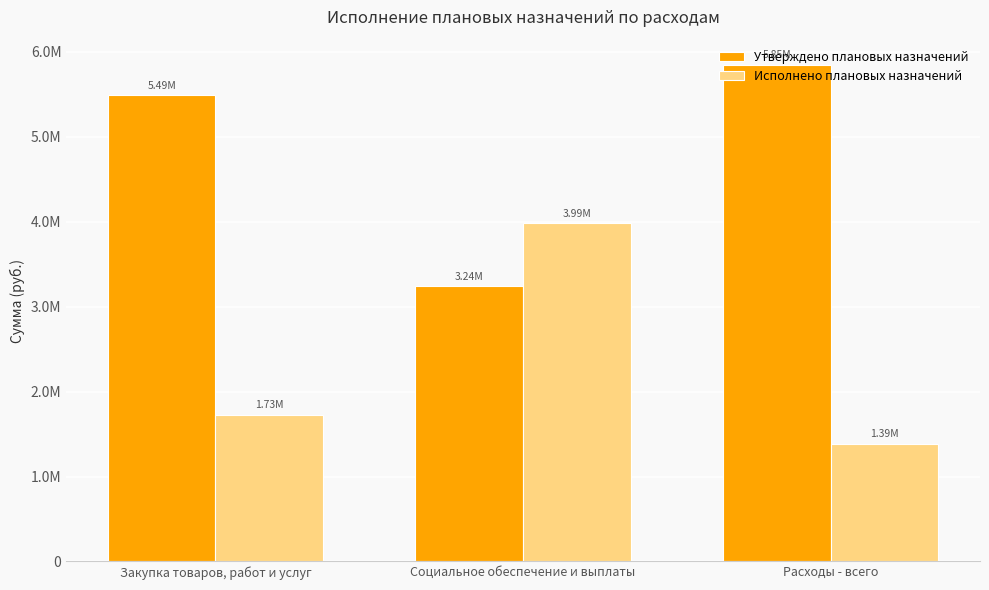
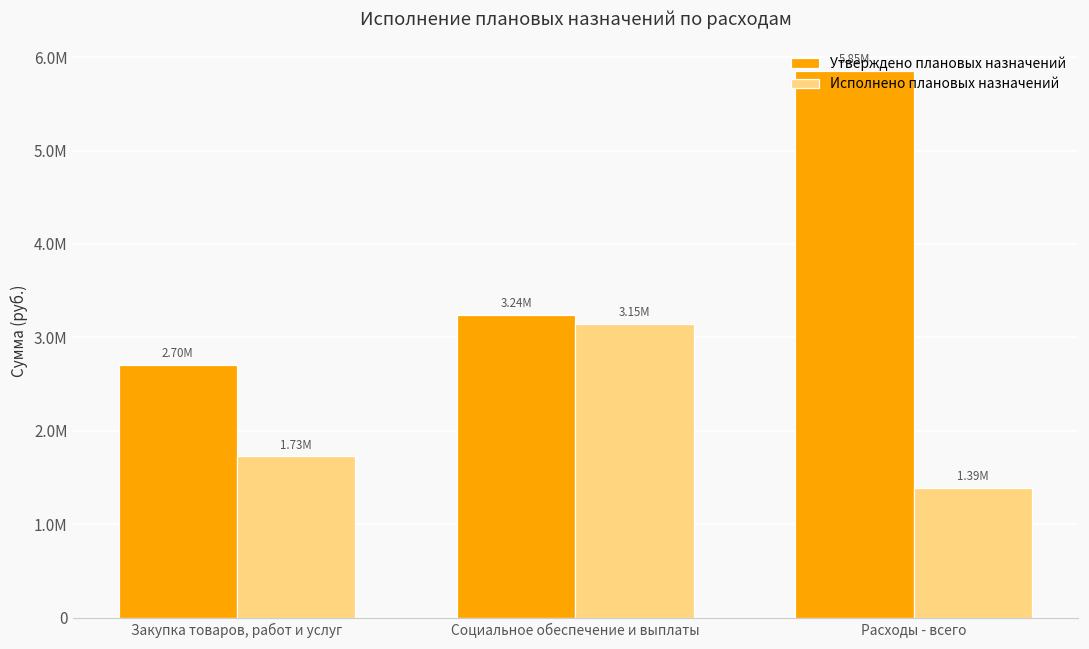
  {
    "Утверждено плановых назначений": {
-     "Закупка товаров, работ и услуг": "5.49M",
+     "Закупка товаров, работ и услуг": "2.70M",
      "Социальное обеспечение и выплаты": "3.24M",
      "Расходы - всего": "5.85M"
    },
    "Исполнено плановых назначений": {
      "Закупка товаров, работ и услуг": "1.73M",
-     "Социальное обеспечение и выплаты": "3.99M",
+     "Социальное обеспечение и выплаты": "3.15M",
      "Расходы - всего": "1.39M"
    }
  }
